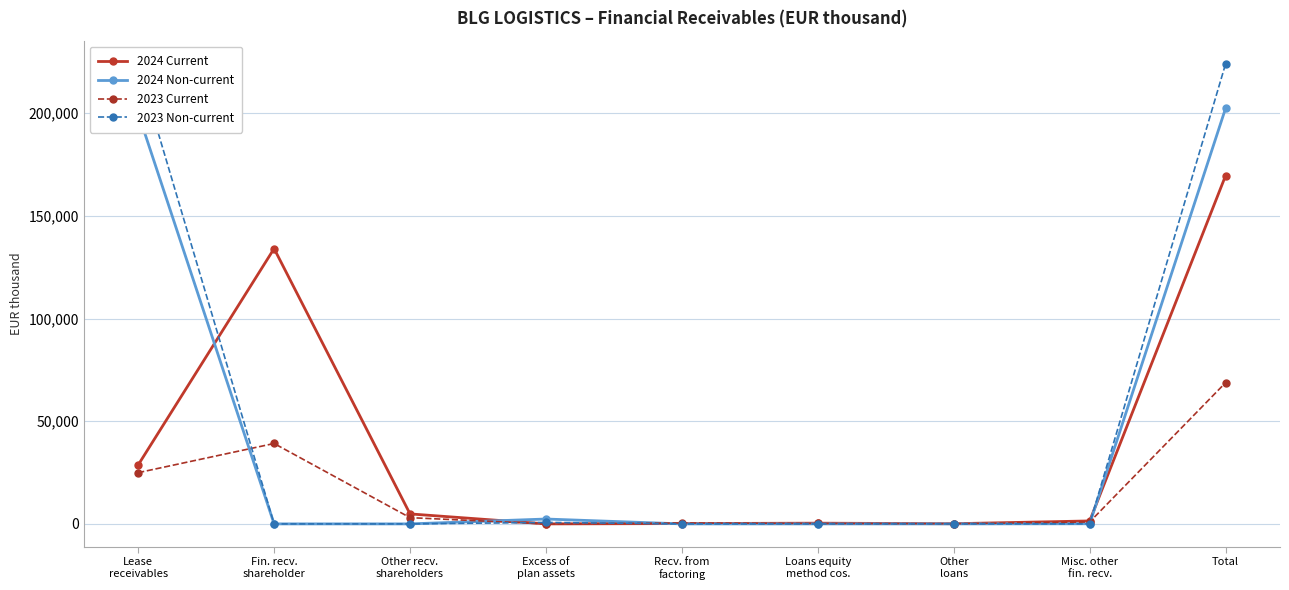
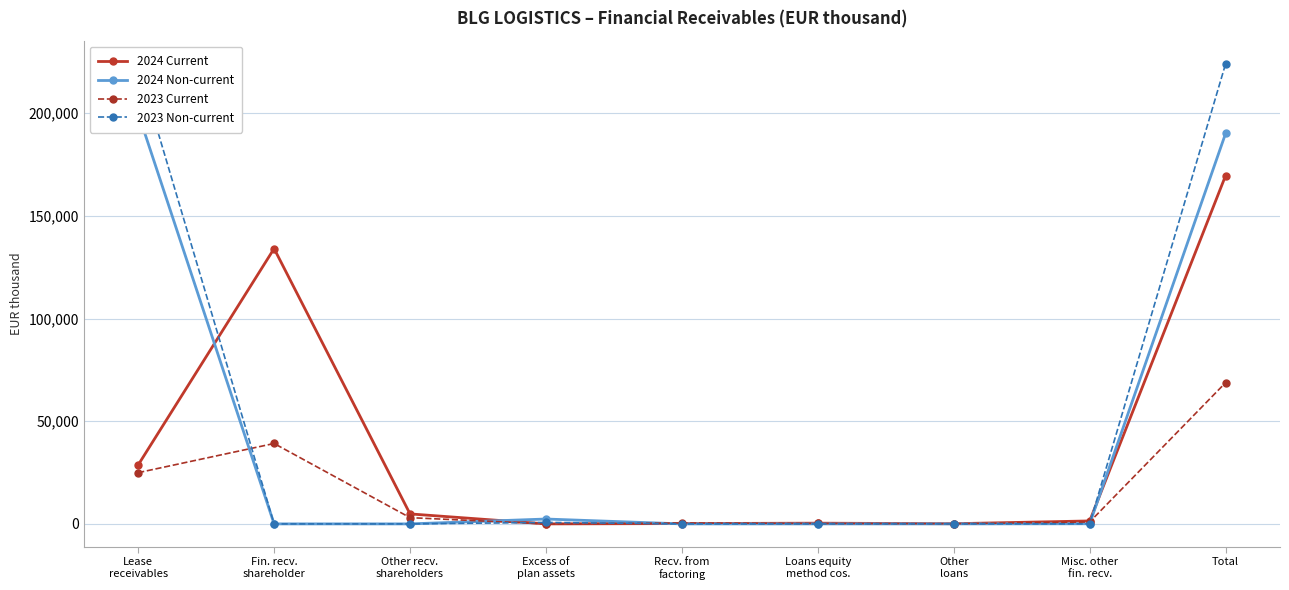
  {
    "2024 Non-current": {
      "Excess of plan assets": "2,000",
-     "Total": "202,000"
+     "Total": "190,000"
    },
    "2023 Non-current": {
      "Total": "224,000"
    }
  }
